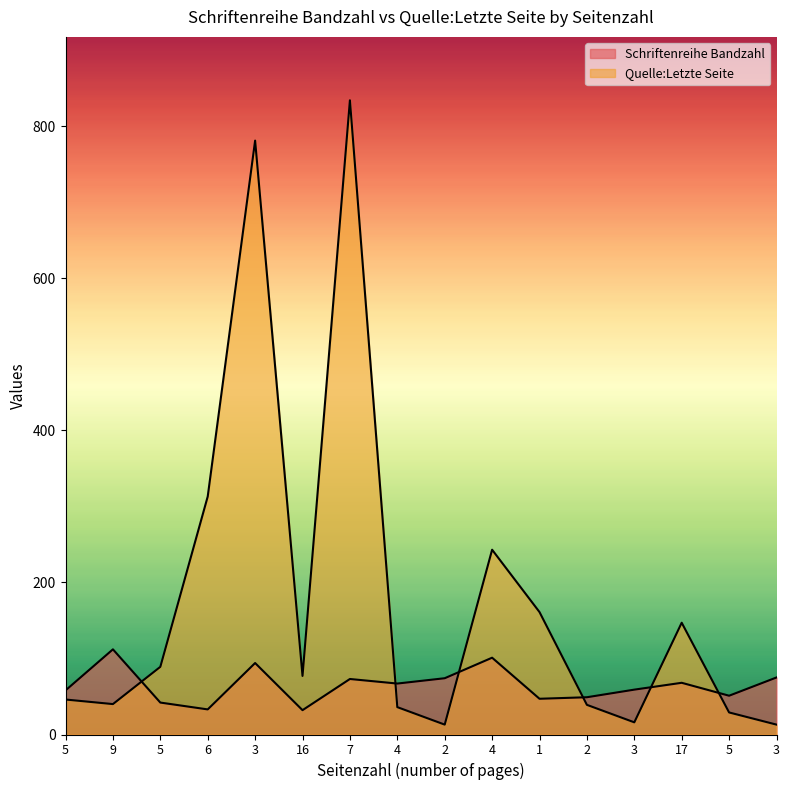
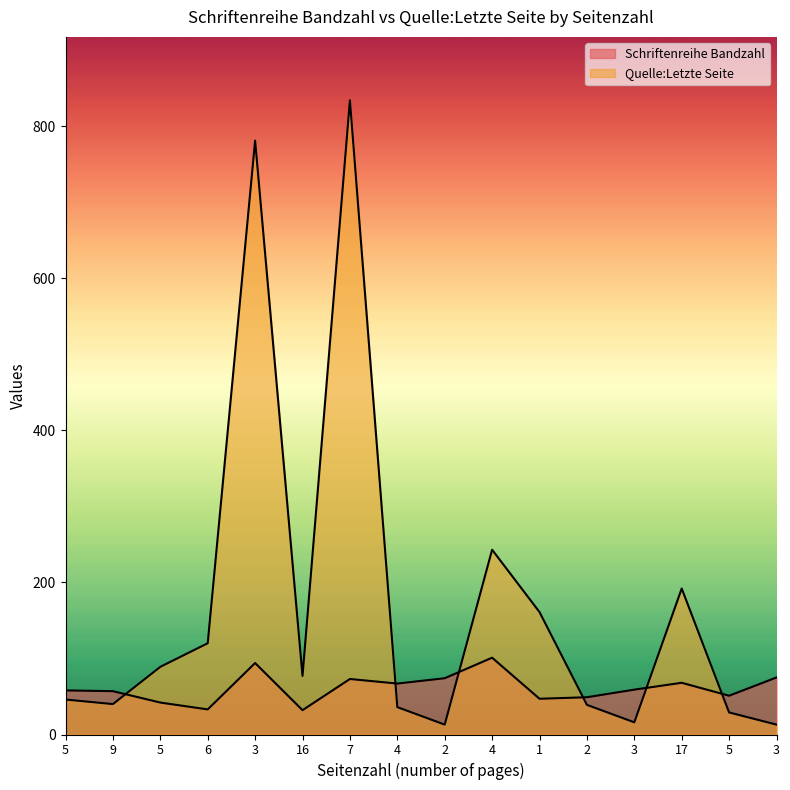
  {
    "Schriftenreihe Bandzahl": {
-     "9": 110,
+     "9": 60,
      "6": 30,
      "16": 30,
      "7": 70,
      "1": 50,
      "17": 70
    },
    "Quelle:Letzte Seite": {
      "9": 40,
-     "6": 310,
+     "6": 120,
      "16": 80,
      "7": 830,
      "1": 160,
-     "17": 150
+     "17": 190
    }
  }
